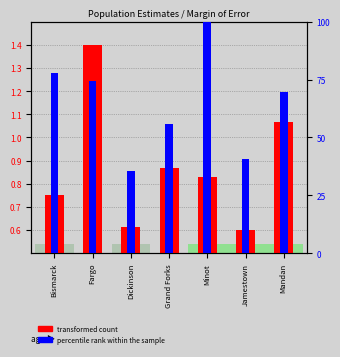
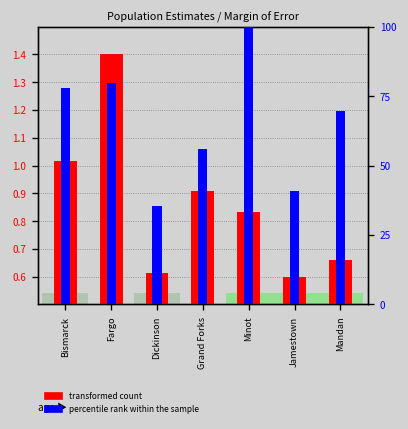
  {
    "transformed count": {
-     "Bismarck": 0.75,
+     "Bismarck": 1.02,
      "Fargo": 1.40,
      "Dickinson": 0.61,
-     "Grand Forks": 0.87,
+     "Grand Forks": 0.91,
      "Minot": 0.83,
      "Jamestown": 0.60,
-     "Mandan": 1.07
+     "Mandan": 0.66
    },
    "percentile rank within the sample": {
      "Bismarck": 78,
-     "Fargo": 75,
+     "Fargo": 80,
      "Dickinson": 36,
      "Grand Forks": 56,
      "Minot": 100,
      "Jamestown": 41,
      "Mandan": 69
    }
  }
